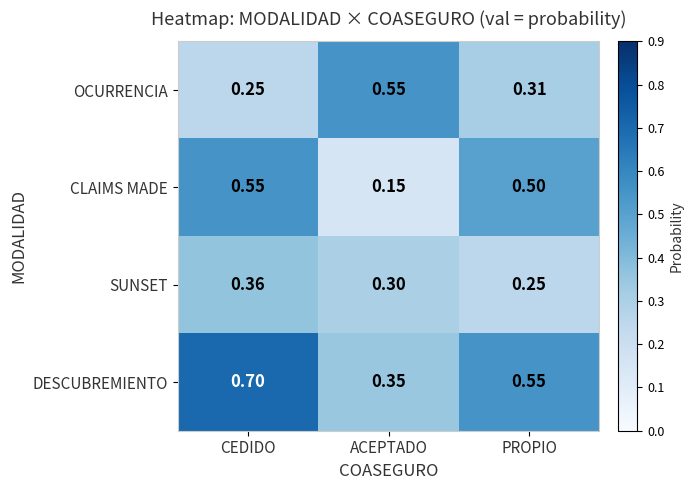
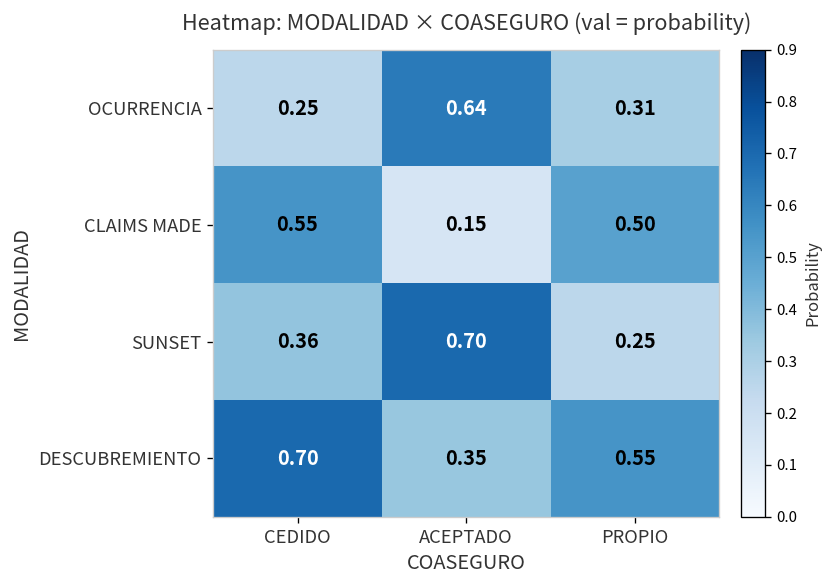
  {
    "OCURRENCIA": {
      "CEDIDO": 0.25,
-     "ACEPTADO": 0.55,
+     "ACEPTADO": 0.64,
      "PROPIO": 0.31
    },
    "CLAIMS MADE": {
      "CEDIDO": 0.55,
      "ACEPTADO": 0.15,
      "PROPIO": 0.50
    },
    "SUNSET": {
      "CEDIDO": 0.36,
-     "ACEPTADO": 0.30,
+     "ACEPTADO": 0.70,
      "PROPIO": 0.25
    },
    "DESCUBREMIENTO": {
      "CEDIDO": 0.70,
      "ACEPTADO": 0.35,
      "PROPIO": 0.55
    }
  }
